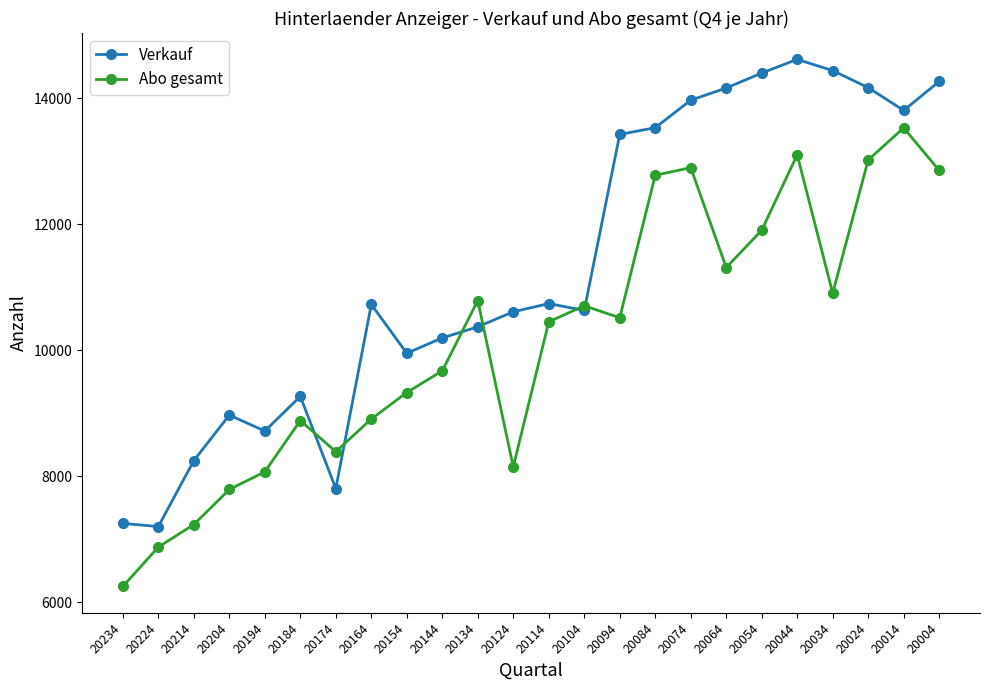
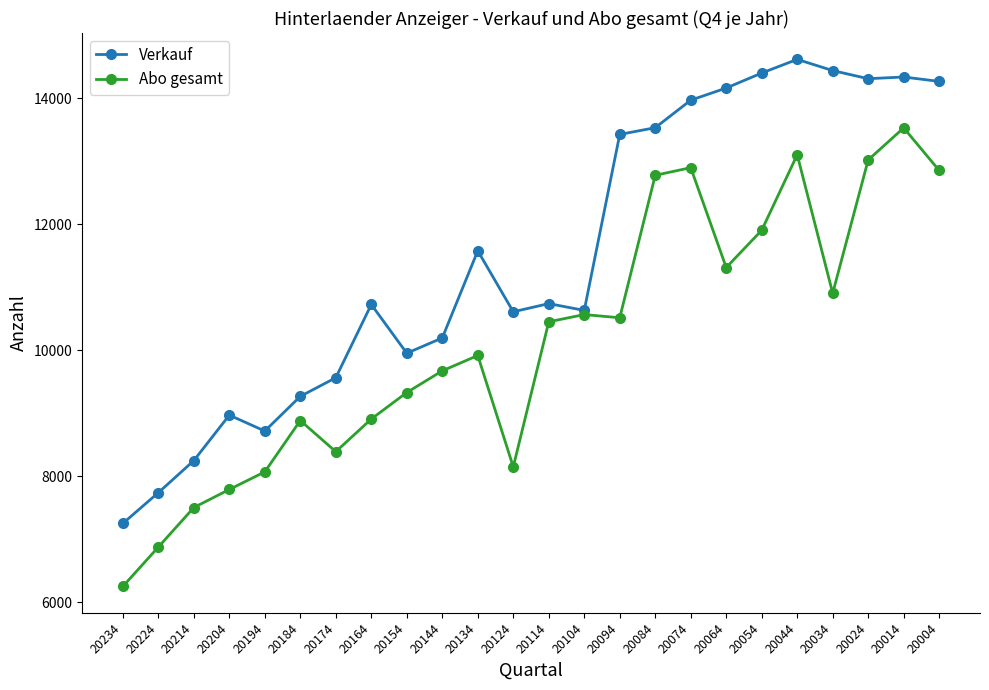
  {
    "Verkauf": {
      "20234": 7200,
-     "20224": 7200,
+     "20224": 7700,
      "20214": 8200,
      "20204": 9000,
      "20194": 8700,
      "20184": 9300,
-     "20174": 7800,
+     "20174": 9600,
      "20164": 10700,
      "20154": 10000,
      "20144": 10200,
-     "20134": 10400,
+     "20134": 11600,
      "20124": 10600,
      "20114": 10700,
      "20104": 10600,
      "20094": 13400,
      "20084": 13500,
      "20074": 14000,
      "20064": 14200,
      "20054": 14400,
      "20044": 14600,
      "20034": 14400,
-     "20024": 14200,
-     "20014": 13800,
+     "20024": 14300,
+     "20014": 14300,
      "20004": 14300
    },
    "Abo gesamt": {
      "20234": 6200,
      "20224": 6900,
-     "20214": 7200,
+     "20214": 7500,
      "20204": 7800,
      "20194": 8100,
      "20184": 8900,
      "20174": 8400,
      "20164": 8900,
      "20154": 9300,
      "20144": 9700,
-     "20134": 10800,
+     "20134": 9900,
      "20124": 8100,
      "20114": 10500,
-     "20104": 10700,
+     "20104": 10600,
      "20094": 10500,
      "20084": 12800,
      "20074": 12900,
      "20064": 11300,
      "20054": 11900,
      "20044": 13100,
      "20034": 10900,
      "20024": 13000,
      "20014": 13500,
      "20004": 12900
    }
  }
